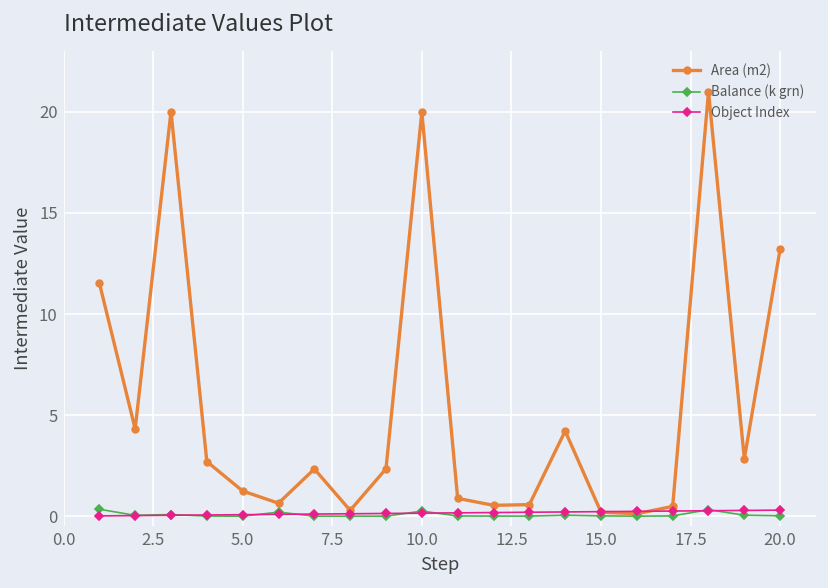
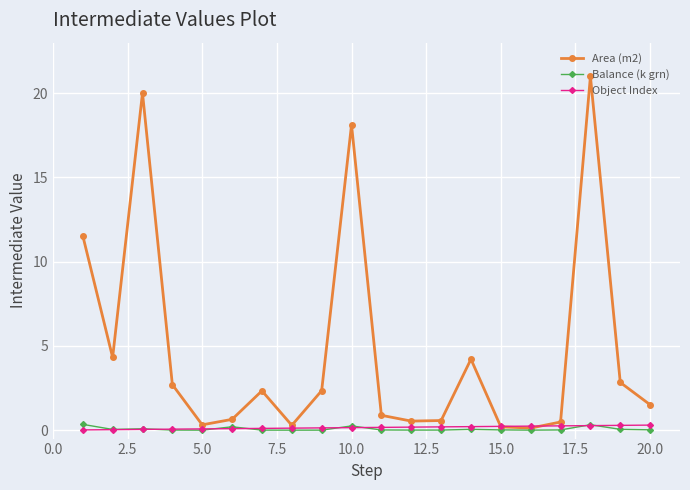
  {
    "Area (m2)": {
-     "5.0": 1.2,
-     "10.0": 20.0,
-     "20.0": 13.2
+     "5.0": 0.3,
+     "10.0": 18.1,
+     "20.0": 1.5
    },
    "Balance (k grn)": {
      "15.0": 0.0,
      "20.0": 0.0
    },
    "Object Index": {
      "20.0": 0.3
    }
  }
